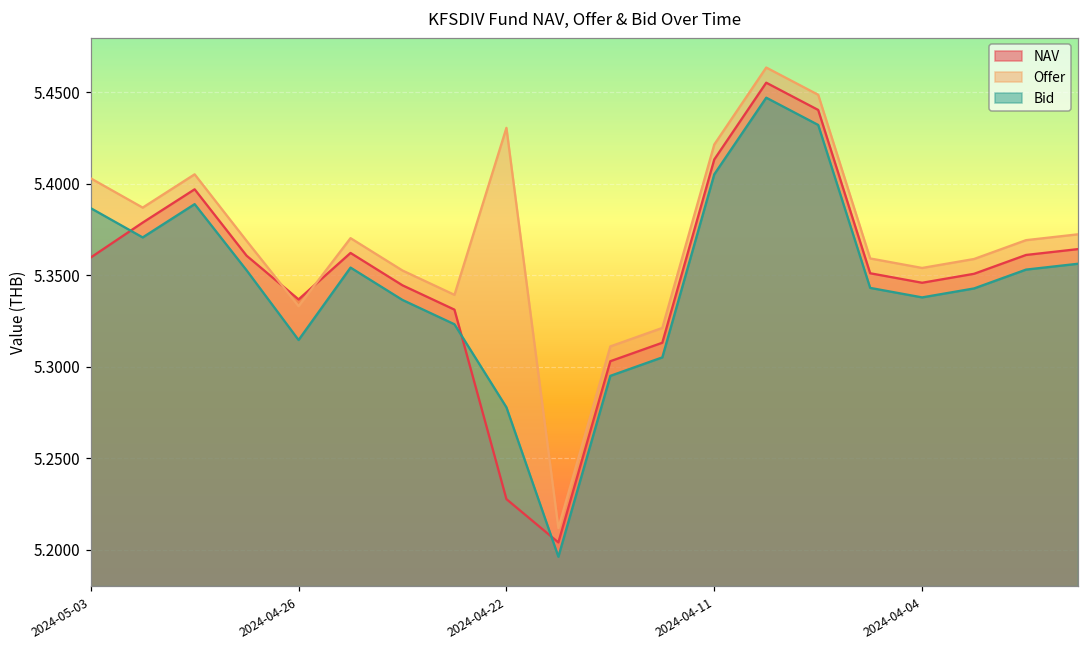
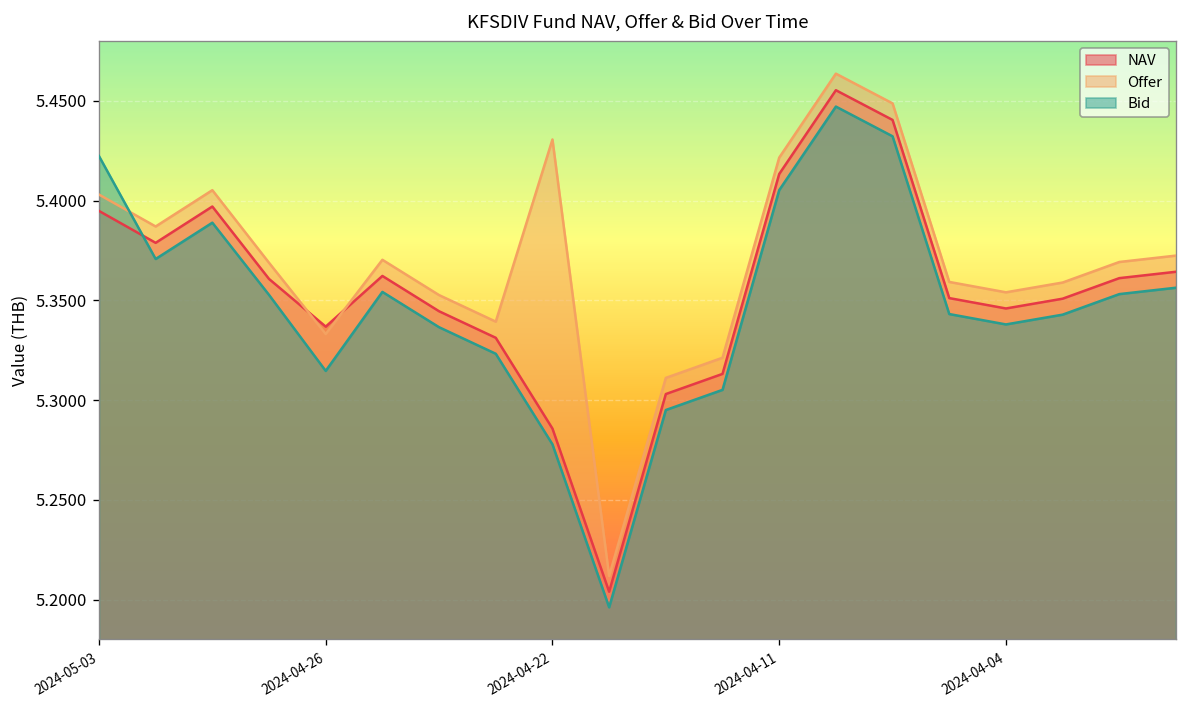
  {
    "NAV": {
-     "2024-05-03": 5.360,
+     "2024-05-03": 5.395,
      "2024-04-26": 5.337,
-     "2024-04-22": 5.228,
+     "2024-04-22": 5.286,
      "2024-04-11": 5.413,
      "2024-04-04": 5.346
    },
    "Offer": {
      "2024-05-03": 5.403,
      "2024-04-26": 5.333,
      "2024-04-22": 5.431,
      "2024-04-11": 5.422,
      "2024-04-04": 5.354
    },
    "Bid": {
-     "2024-05-03": 5.387,
+     "2024-05-03": 5.422,
      "2024-04-26": 5.315,
      "2024-04-22": 5.278,
      "2024-04-11": 5.405,
      "2024-04-04": 5.338
    }
  }
